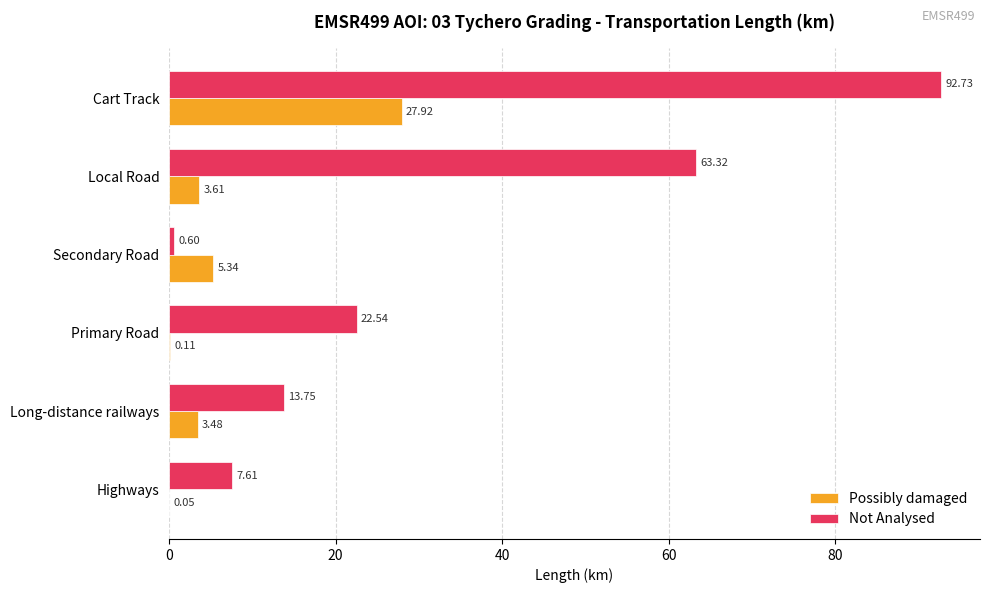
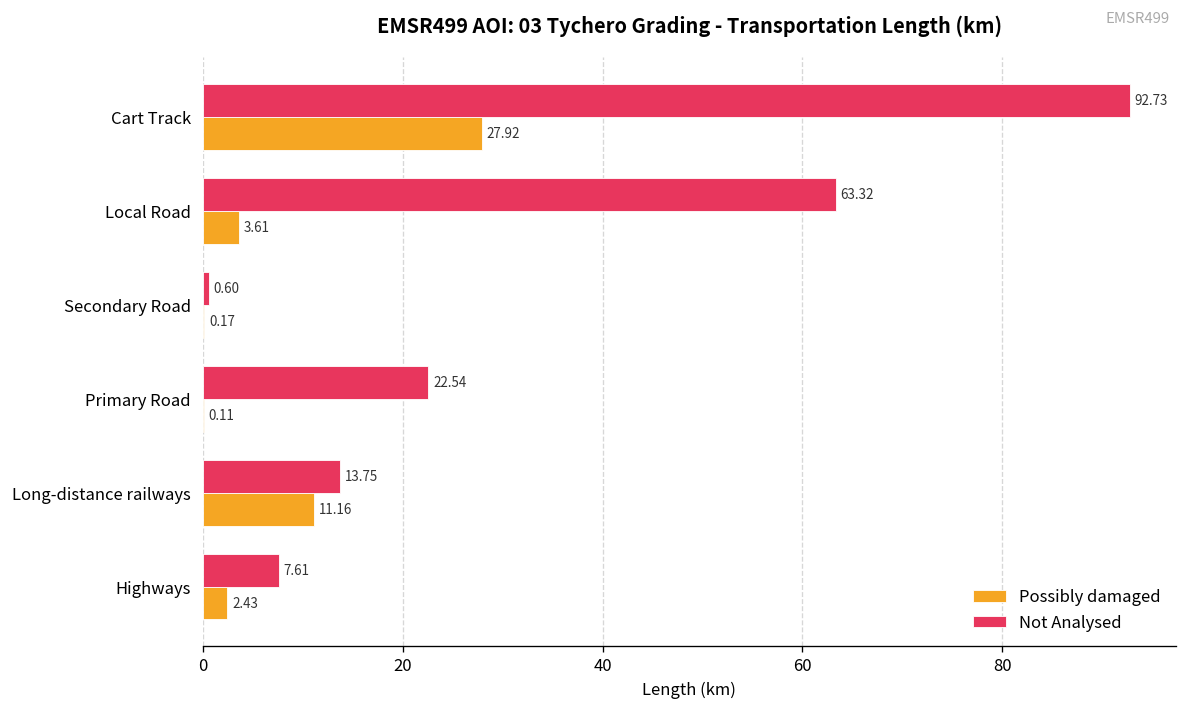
  {
    "Possibly damaged": {
      "Cart Track": 27.92,
      "Local Road": 3.61,
-     "Secondary Road": 5.34,
+     "Secondary Road": 0.17,
      "Primary Road": 0.11,
-     "Long-distance railways": 3.48,
-     "Highways": 0.05
+     "Long-distance railways": 11.16,
+     "Highways": 2.43
    },
    "Not Analysed": {
      "Cart Track": 92.73,
      "Local Road": 63.32,
      "Secondary Road": 0.60,
      "Primary Road": 22.54,
      "Long-distance railways": 13.75,
      "Highways": 7.61
    }
  }
